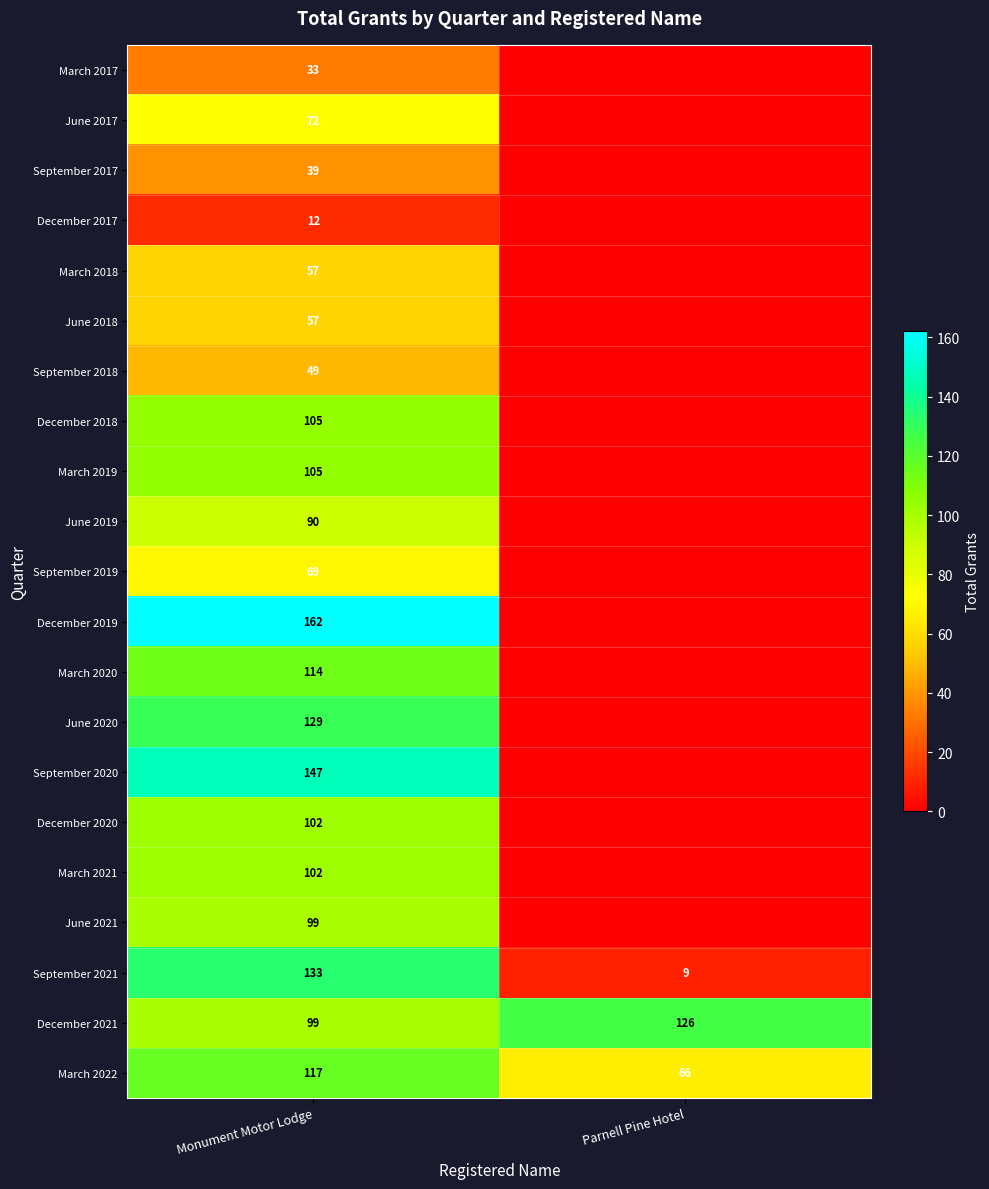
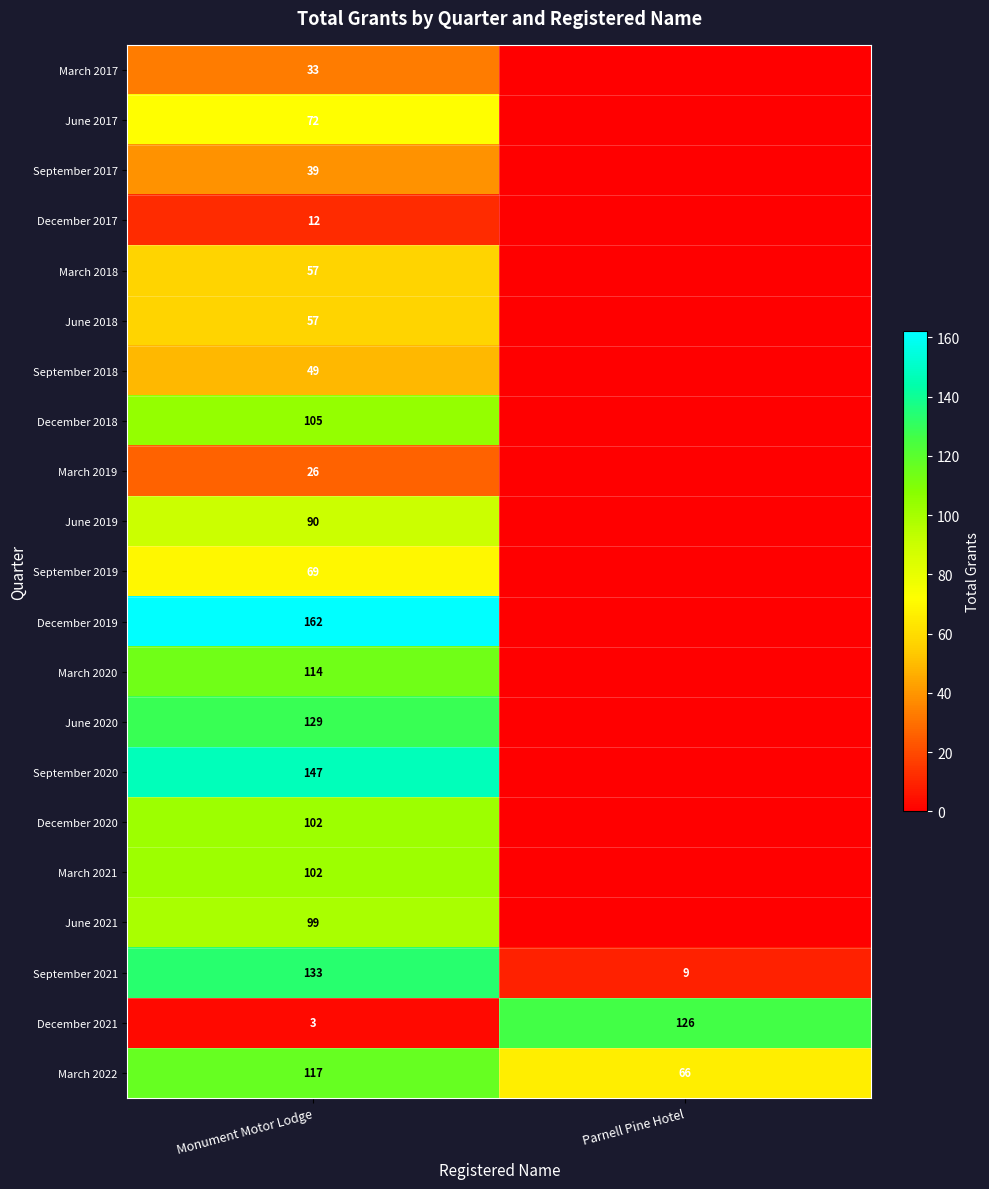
  {
    "March 2017": {
      "Monument Motor Lodge": 33
    },
    "June 2017": {
      "Monument Motor Lodge": 72
    },
    "September 2017": {
      "Monument Motor Lodge": 39
    },
    "December 2017": {
      "Monument Motor Lodge": 12
    },
    "March 2018": {
      "Monument Motor Lodge": 57
    },
    "June 2018": {
      "Monument Motor Lodge": 57
    },
    "September 2018": {
      "Monument Motor Lodge": 49
    },
    "December 2018": {
      "Monument Motor Lodge": 105
    },
    "March 2019": {
-     "Monument Motor Lodge": 105
+     "Monument Motor Lodge": 26
    },
    "June 2019": {
      "Monument Motor Lodge": 90
    },
    "September 2019": {
      "Monument Motor Lodge": 69
    },
    "December 2019": {
      "Monument Motor Lodge": 162
    },
    "March 2020": {
      "Monument Motor Lodge": 114
    },
    "June 2020": {
      "Monument Motor Lodge": 129
    },
    "September 2020": {
      "Monument Motor Lodge": 147
    },
    "December 2020": {
      "Monument Motor Lodge": 102
    },
    "March 2021": {
      "Monument Motor Lodge": 102
    },
    "June 2021": {
      "Monument Motor Lodge": 99
    },
    "September 2021": {
      "Monument Motor Lodge": 133,
      "Parnell Pine Hotel": 9
    },
    "December 2021": {
-     "Monument Motor Lodge": 99,
+     "Monument Motor Lodge": 3,
      "Parnell Pine Hotel": 126
    },
    "March 2022": {
      "Monument Motor Lodge": 117,
      "Parnell Pine Hotel": 66
    }
  }
